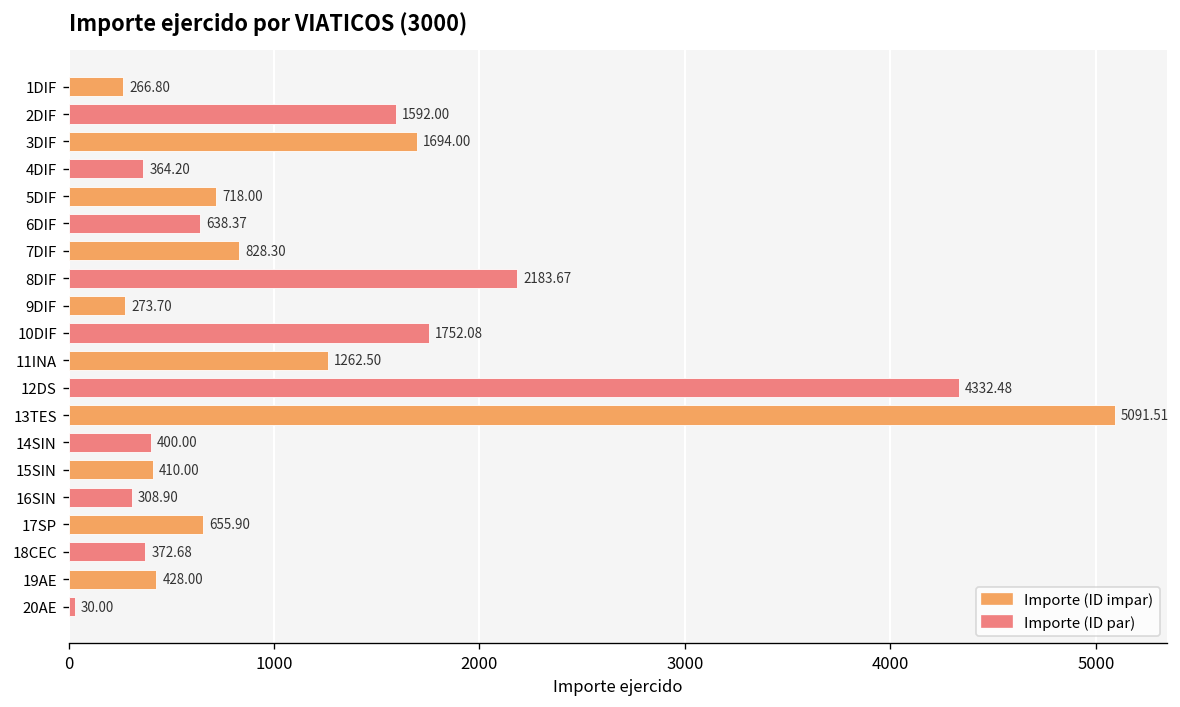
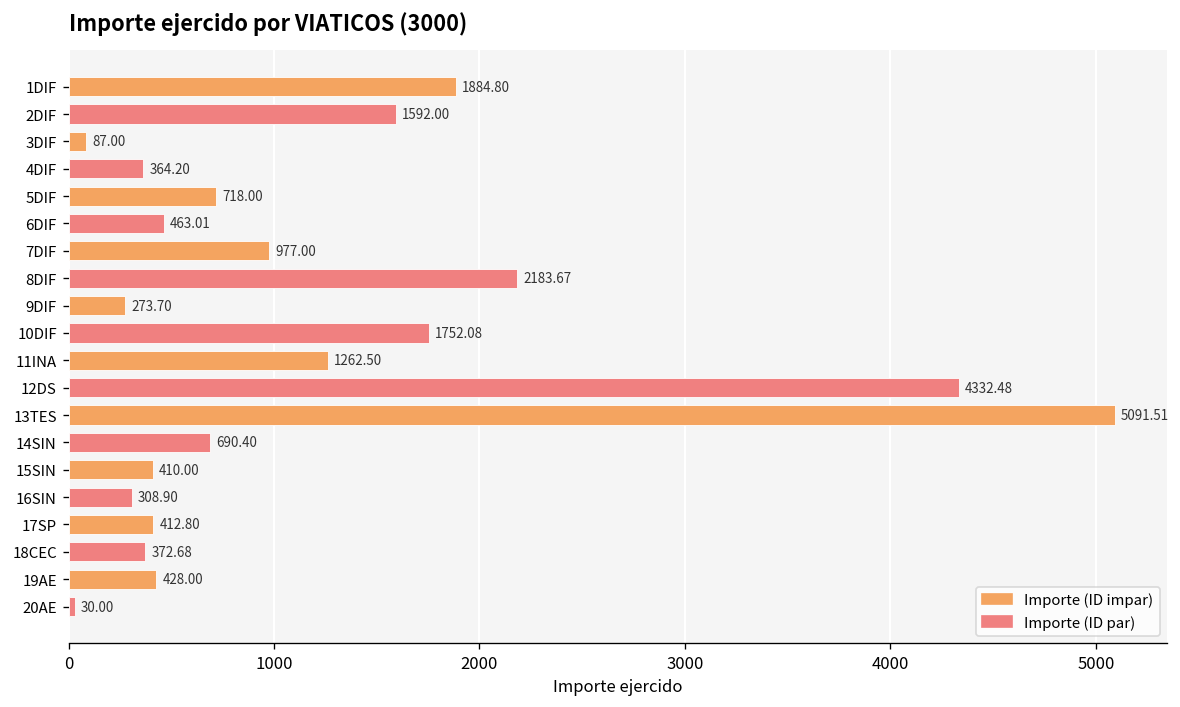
  {
-   "1DIF": 266.80,
+   "1DIF": 1884.80,
    "2DIF": 1592.00,
-   "3DIF": 1694.00,
+   "3DIF": 87.00,
    "4DIF": 364.20,
    "5DIF": 718.00,
-   "6DIF": 638.37,
-   "7DIF": 828.30,
+   "6DIF": 463.01,
+   "7DIF": 977.00,
    "8DIF": 2183.67,
    "9DIF": 273.70,
    "10DIF": 1752.08,
    "11INA": 1262.50,
    "12DS": 4332.48,
    "13TES": 5091.51,
-   "14SIN": 400.00,
+   "14SIN": 690.40,
    "15SIN": 410.00,
    "16SIN": 308.90,
-   "17SP": 655.90,
+   "17SP": 412.80,
    "18CEC": 372.68,
    "19AE": 428.00,
    "20AE": 30.00
  }
